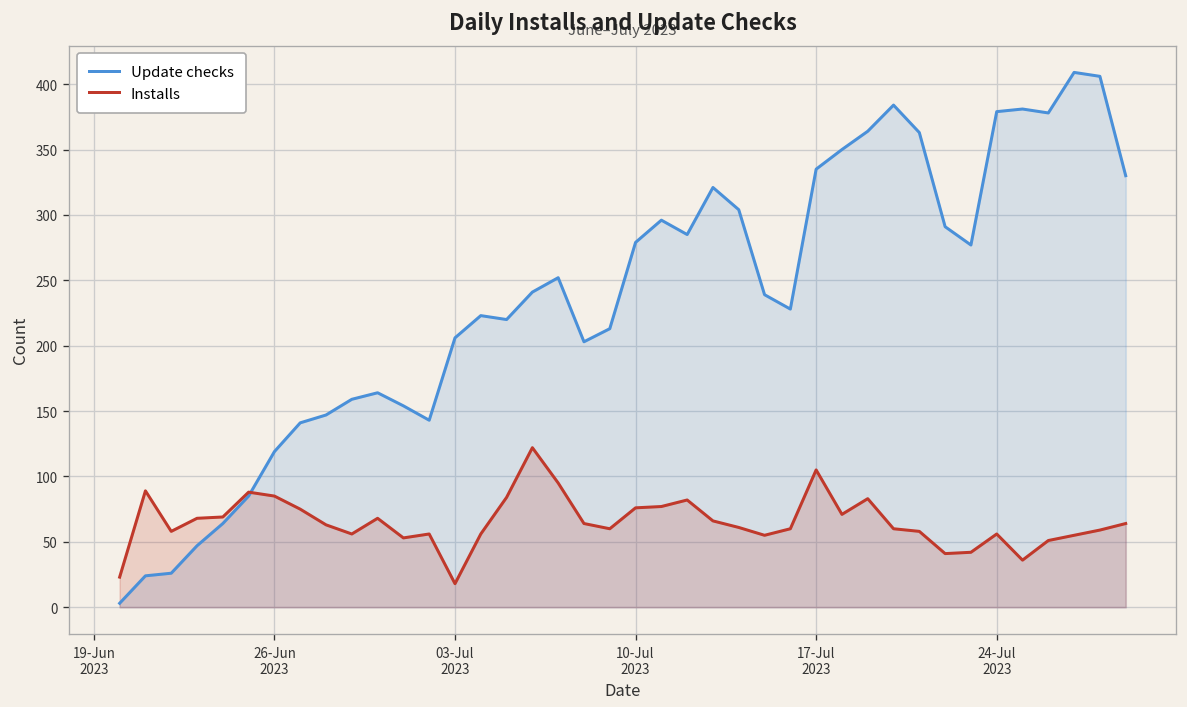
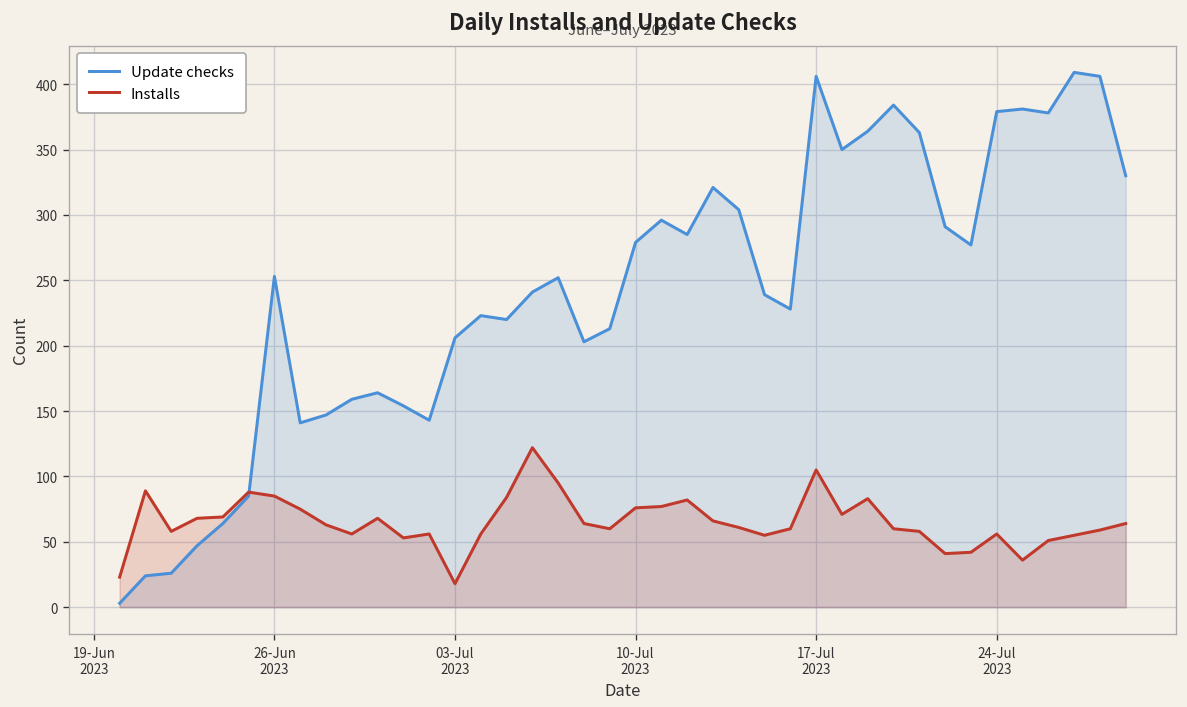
  {
    "Update checks": {
-     "26-Jun 2023": 119,
+     "26-Jun 2023": 253,
      "03-Jul 2023": 206,
      "10-Jul 2023": 279,
-     "17-Jul 2023": 335,
+     "17-Jul 2023": 406,
      "24-Jul 2023": 379
    },
    "Installs": {
      "26-Jun 2023": 85,
      "03-Jul 2023": 18,
      "10-Jul 2023": 76,
      "17-Jul 2023": 105,
      "24-Jul 2023": 56
    }
  }
